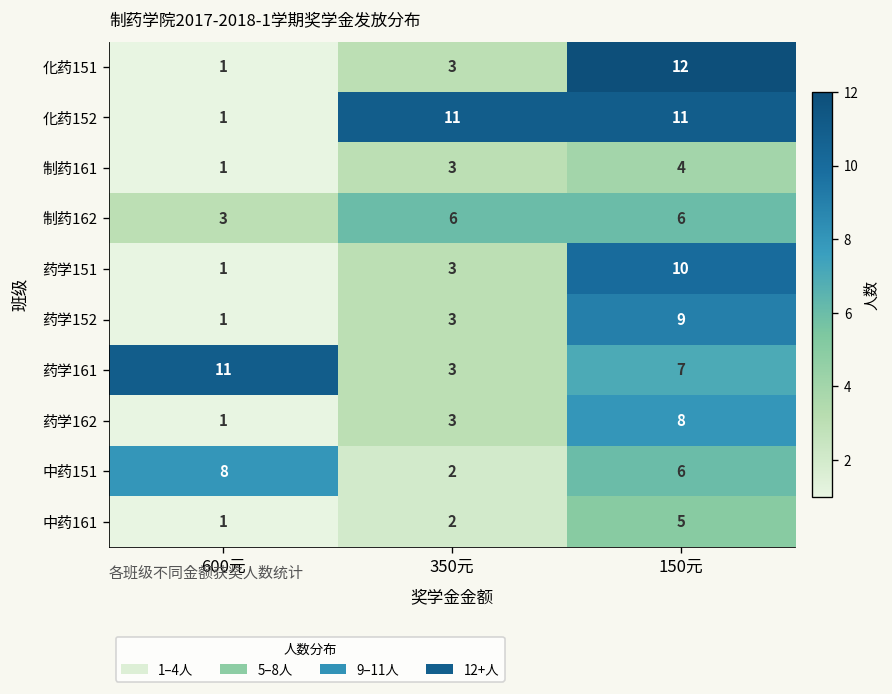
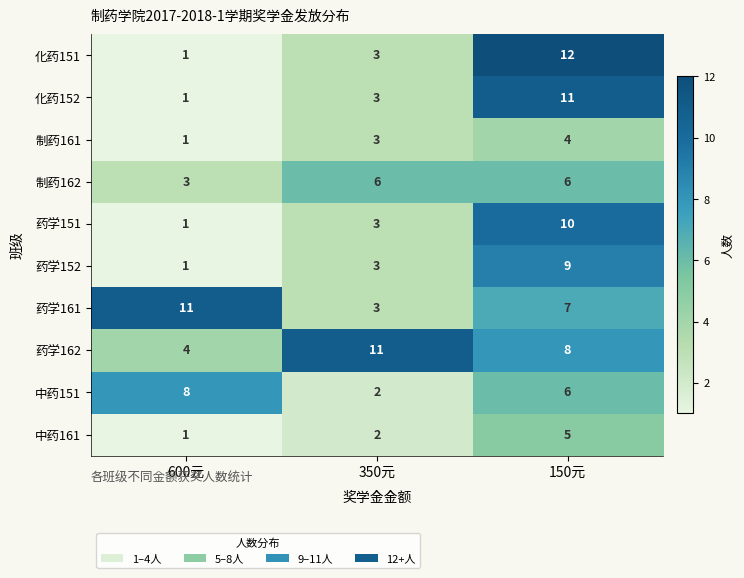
  {
    "化药151": {
      "600元": 1,
      "350元": 3,
      "150元": 12
    },
    "化药152": {
      "600元": 1,
-     "350元": 11,
+     "350元": 3,
      "150元": 11
    },
    "制药161": {
      "600元": 1,
      "350元": 3,
      "150元": 4
    },
    "制药162": {
      "600元": 3,
      "350元": 6,
      "150元": 6
    },
    "药学151": {
      "600元": 1,
      "350元": 3,
      "150元": 10
    },
    "药学152": {
      "600元": 1,
      "350元": 3,
      "150元": 9
    },
    "药学161": {
      "600元": 11,
      "350元": 3,
      "150元": 7
    },
    "药学162": {
-     "600元": 1,
-     "350元": 3,
+     "600元": 4,
+     "350元": 11,
      "150元": 8
    },
    "中药151": {
      "600元": 8,
      "350元": 2,
      "150元": 6
    },
    "中药161": {
      "600元": 1,
      "350元": 2,
      "150元": 5
    }
  }
